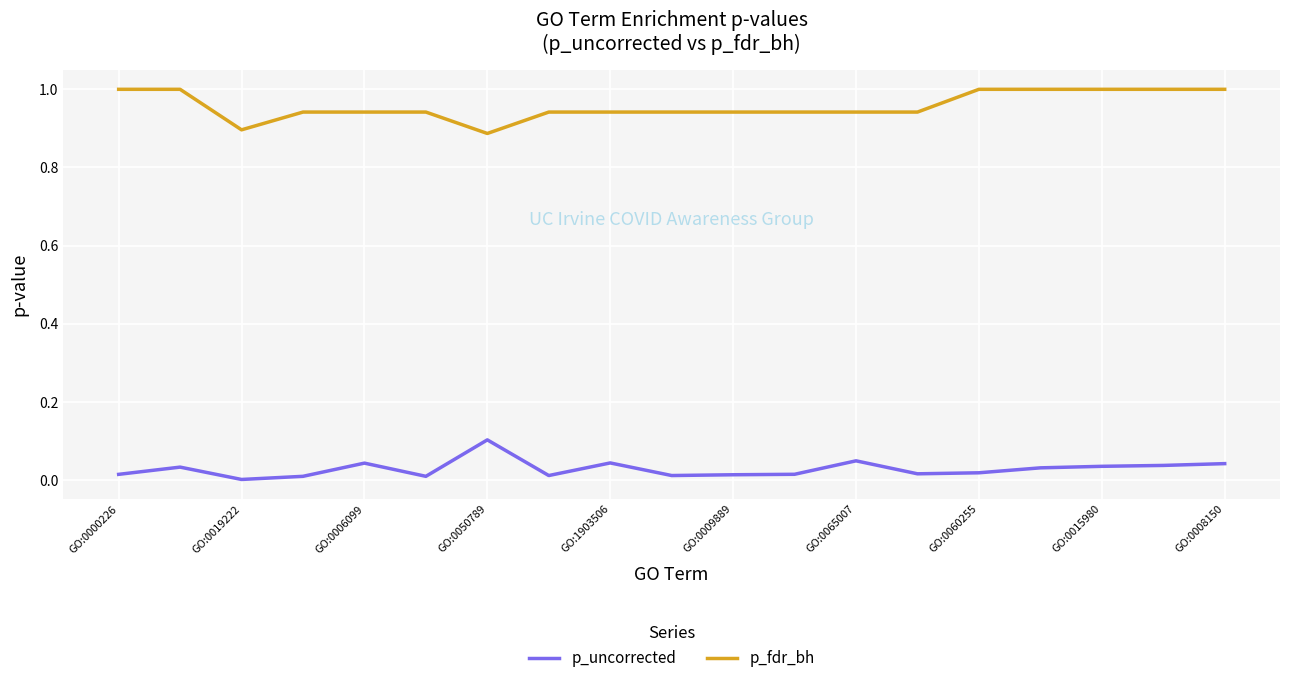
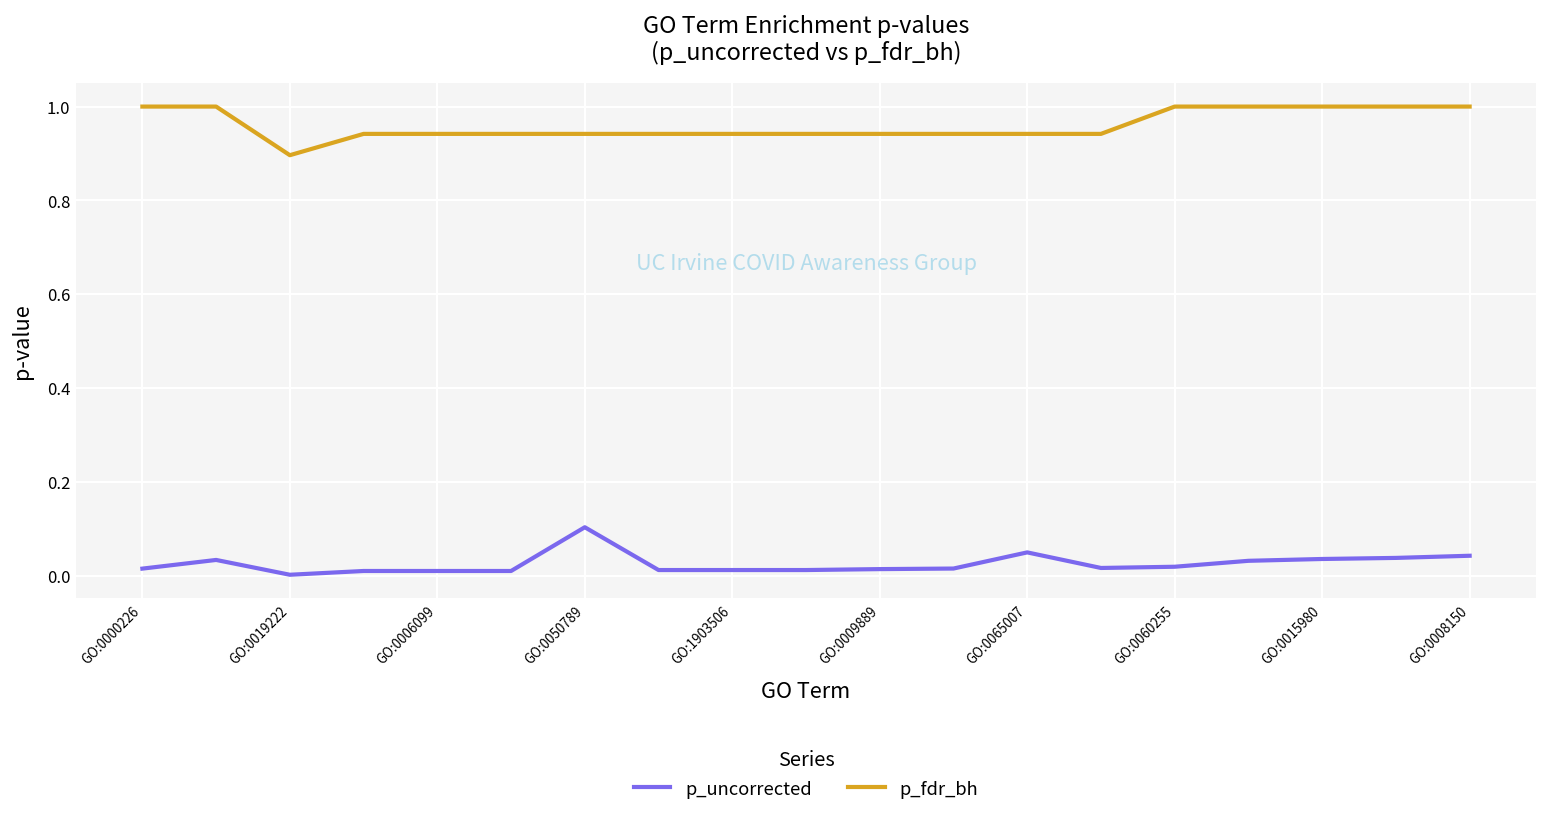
  {
    "p_uncorrected": {
      "GO:0000226": 0.02,
      "GO:0019222": 0.00,
-     "GO:0006099": 0.04,
+     "GO:0006099": 0.01,
      "GO:0050789": 0.10,
-     "GO:1903506": 0.04,
+     "GO:1903506": 0.01,
      "GO:0009889": 0.01,
      "GO:0065007": 0.05,
      "GO:0060255": 0.02,
      "GO:0015980": 0.04,
      "GO:0008150": 0.04
    },
    "p_fdr_bh": {
      "GO:0000226": 1.00,
      "GO:0019222": 0.90,
      "GO:0006099": 0.94,
-     "GO:0050789": 0.89,
+     "GO:0050789": 0.94,
      "GO:1903506": 0.94,
      "GO:0009889": 0.94,
      "GO:0065007": 0.94,
      "GO:0060255": 1.00,
      "GO:0015980": 1.00,
      "GO:0008150": 1.00
    }
  }
